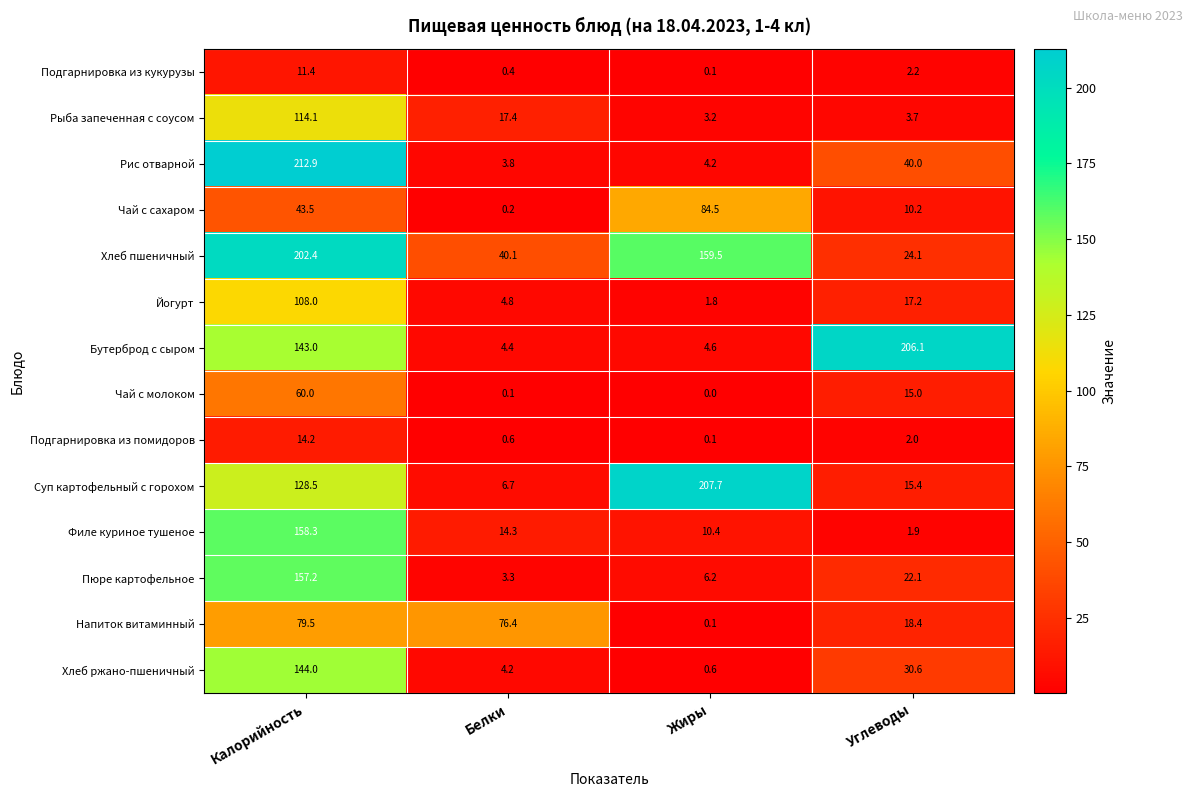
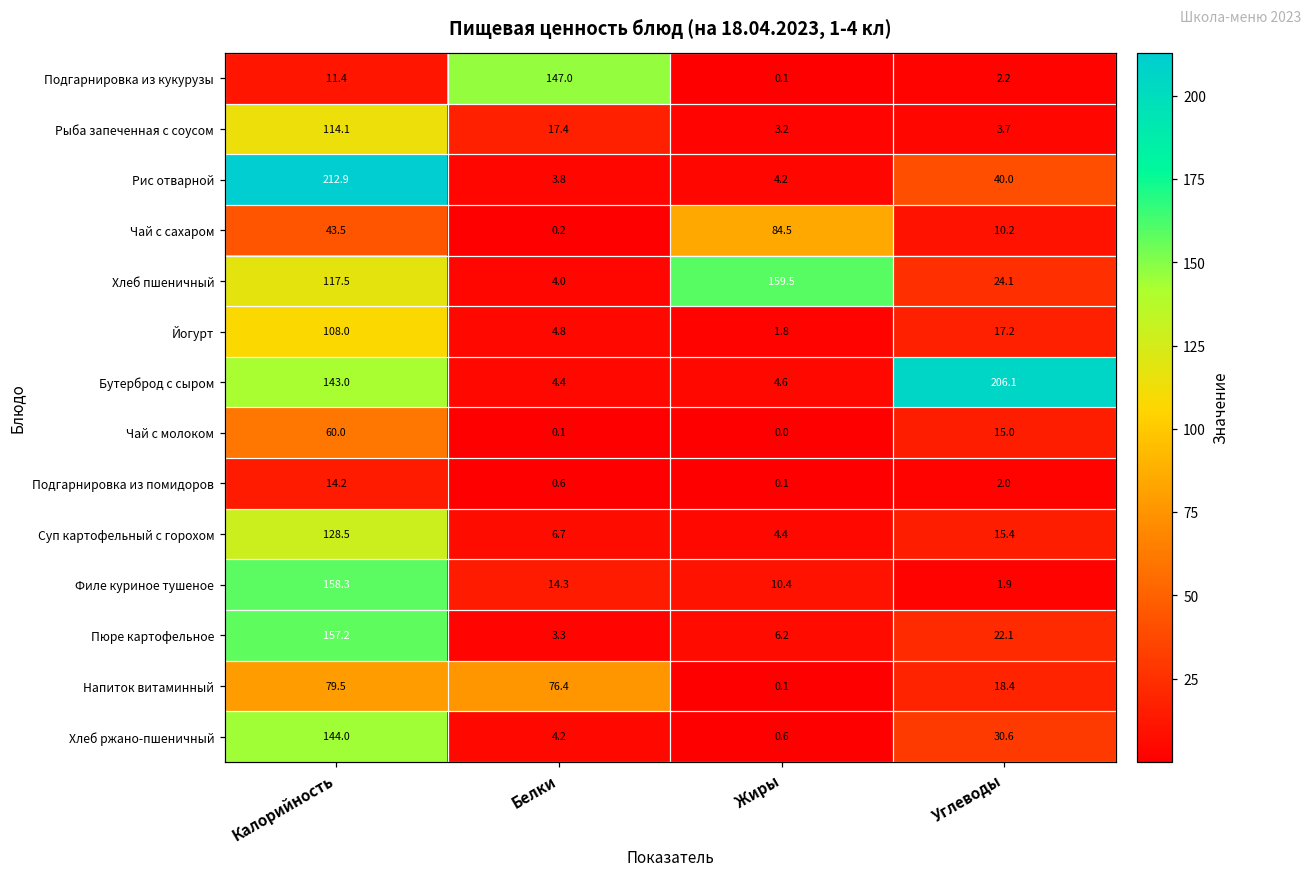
  {
    "Подгарнировка из кукурузы": {
      "Калорийность": 11.4,
-     "Белки": 0.4,
+     "Белки": 147.0,
      "Жиры": 0.1,
      "Углеводы": 2.2
    },
    "Рыба запеченная с соусом": {
      "Калорийность": 114.1,
      "Белки": 17.4,
      "Жиры": 3.2,
      "Углеводы": 3.7
    },
    "Рис отварной": {
      "Калорийность": 212.9,
      "Белки": 3.8,
      "Жиры": 4.2,
      "Углеводы": 40.0
    },
    "Чай с сахаром": {
      "Калорийность": 43.5,
      "Белки": 0.2,
      "Жиры": 84.5,
      "Углеводы": 10.2
    },
    "Хлеб пшеничный": {
-     "Калорийность": 202.4,
-     "Белки": 40.1,
+     "Калорийность": 117.5,
+     "Белки": 4.0,
      "Жиры": 159.5,
      "Углеводы": 24.1
    },
    "Йогурт": {
      "Калорийность": 108.0,
      "Белки": 4.8,
      "Жиры": 1.8,
      "Углеводы": 17.2
    },
    "Бутерброд с сыром": {
      "Калорийность": 143.0,
      "Белки": 4.4,
      "Жиры": 4.6,
      "Углеводы": 206.1
    },
    "Чай с молоком": {
      "Калорийность": 60.0,
      "Белки": 0.1,
      "Жиры": 0.0,
      "Углеводы": 15.0
    },
    "Подгарнировка из помидоров": {
      "Калорийность": 14.2,
      "Белки": 0.6,
      "Жиры": 0.1,
      "Углеводы": 2.0
    },
    "Суп картофельный с горохом": {
      "Калорийность": 128.5,
      "Белки": 6.7,
-     "Жиры": 207.7,
+     "Жиры": 4.4,
      "Углеводы": 15.4
    },
    "Филе куриное тушеное": {
      "Калорийность": 158.3,
      "Белки": 14.3,
      "Жиры": 10.4,
      "Углеводы": 1.9
    },
    "Пюре картофельное": {
      "Калорийность": 157.2,
      "Белки": 3.3,
      "Жиры": 6.2,
      "Углеводы": 22.1
    },
    "Напиток витаминный": {
      "Калорийность": 79.5,
      "Белки": 76.4,
      "Жиры": 0.1,
      "Углеводы": 18.4
    },
    "Хлеб ржано-пшеничный": {
      "Калорийность": 144.0,
      "Белки": 4.2,
      "Жиры": 0.6,
      "Углеводы": 30.6
    }
  }
